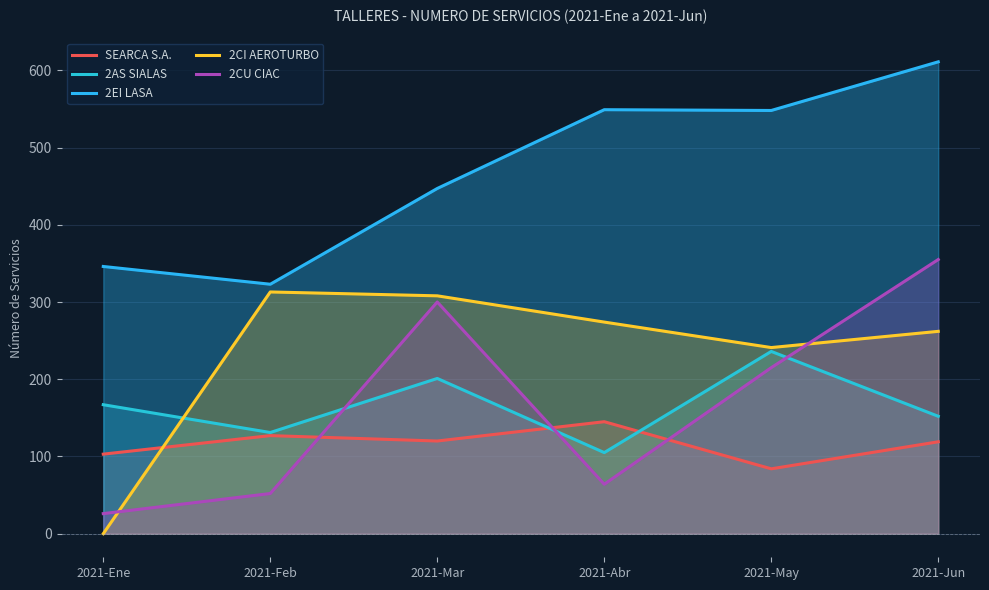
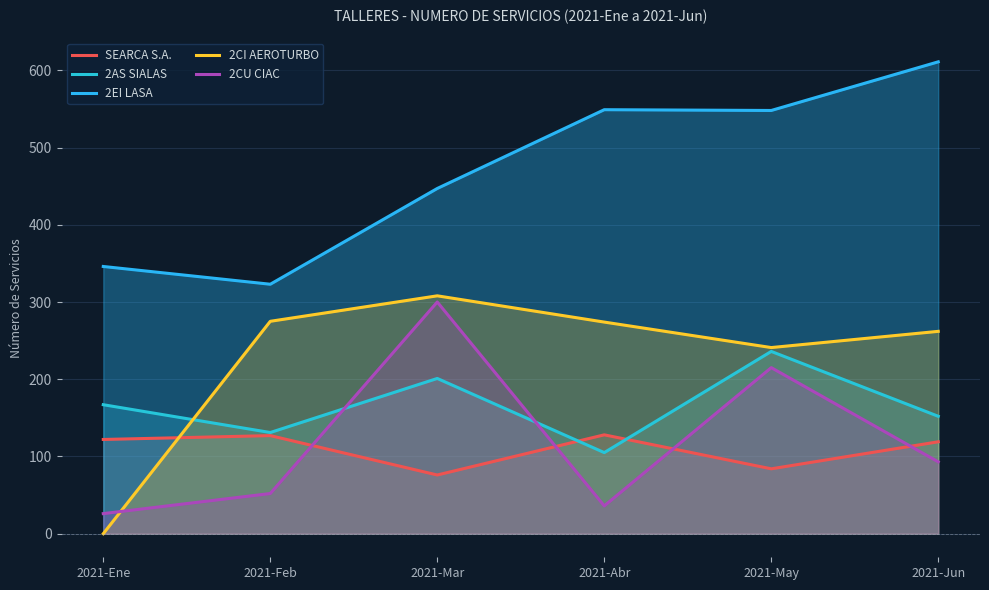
  {
    "SEARCA S.A.": {
-     "2021-Ene": 100,
+     "2021-Ene": 120,
      "2021-Feb": 130,
-     "2021-Mar": 120,
-     "2021-Abr": 150,
+     "2021-Mar": 80,
+     "2021-Abr": 130,
      "2021-May": 80,
      "2021-Jun": 120
    },
    "2CI AEROTURBO": {
      "2021-Ene": 0,
-     "2021-Feb": 310,
+     "2021-Feb": 280,
      "2021-Mar": 310,
      "2021-Abr": 270,
      "2021-May": 240,
      "2021-Jun": 260
    },
    "2CU CIAC": {
      "2021-Ene": 30,
      "2021-Feb": 50,
      "2021-Mar": 300,
-     "2021-Abr": 60,
+     "2021-Abr": 40,
      "2021-May": 220,
-     "2021-Jun": 360
+     "2021-Jun": 90
    }
  }
